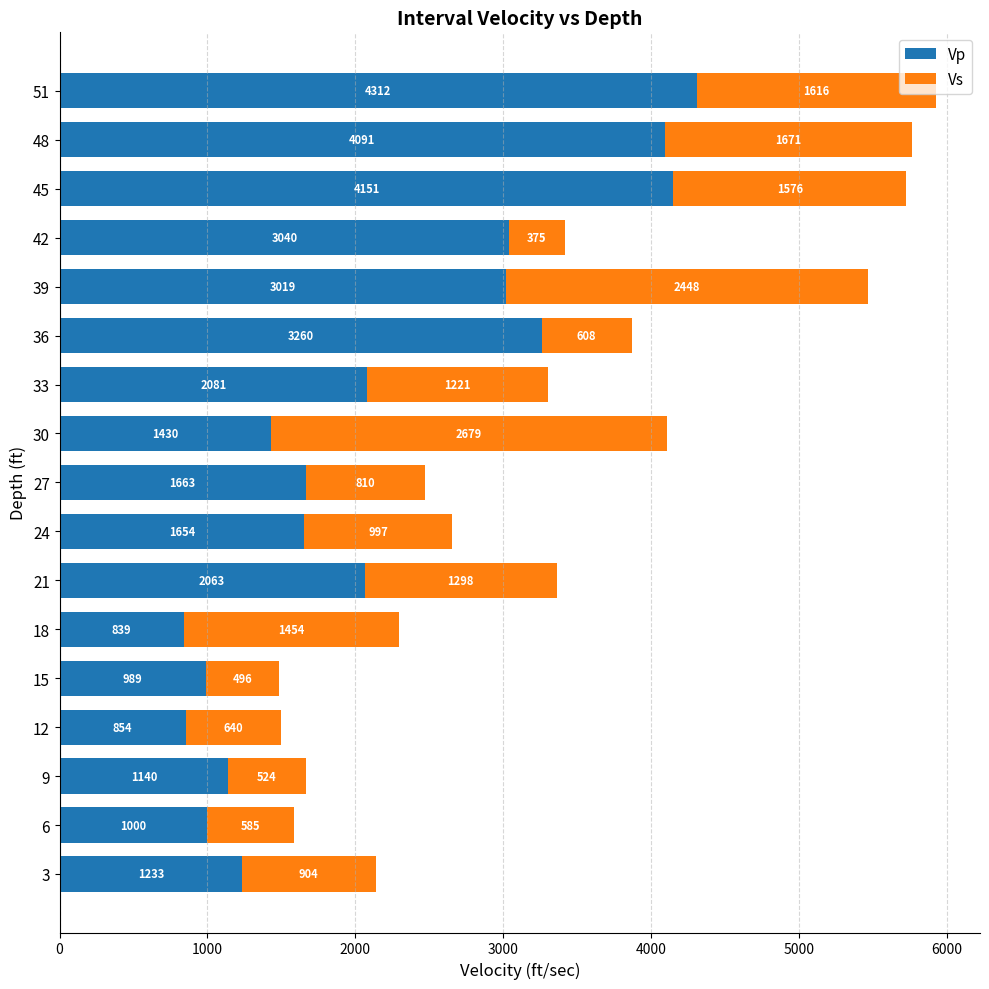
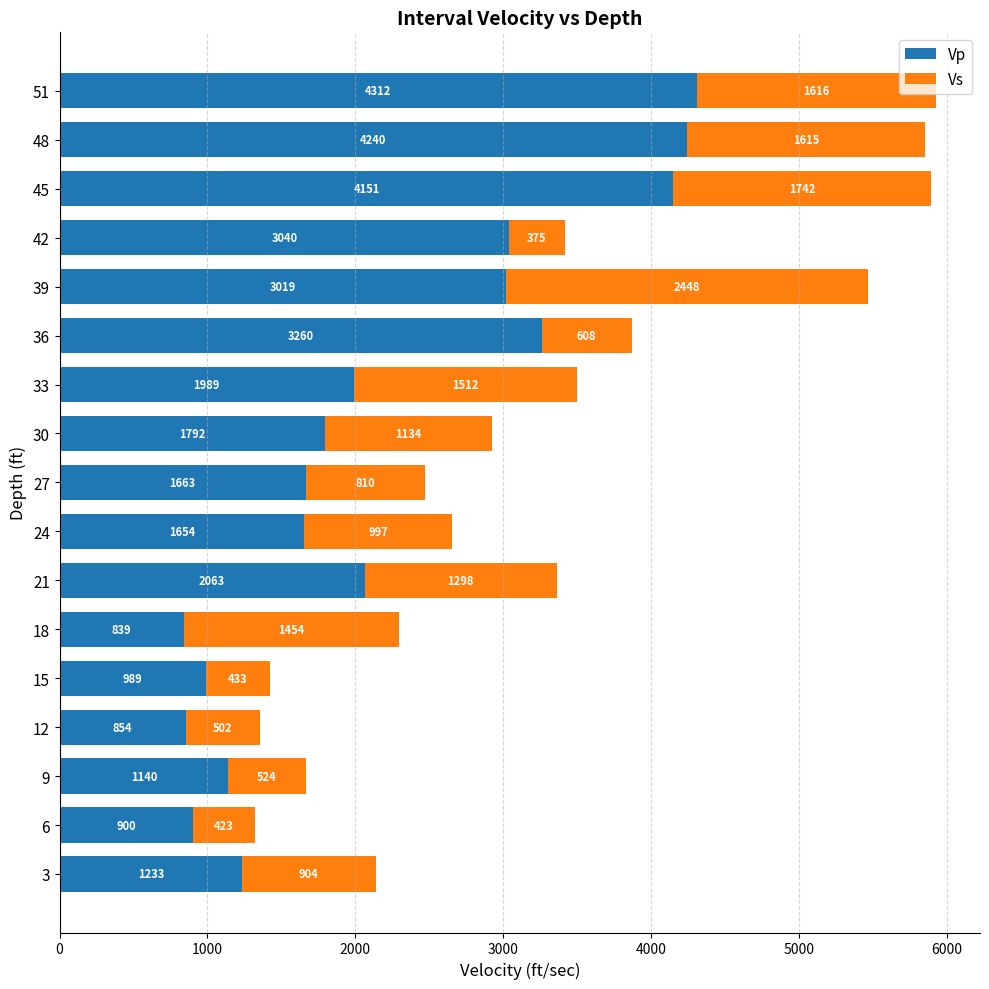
  {
    "Vp": {
      "51": 4312,
-     "48": 4091,
+     "48": 4240,
      "45": 4151,
      "42": 3040,
      "39": 3019,
      "36": 3260,
-     "33": 2081,
-     "30": 1430,
+     "33": 1989,
+     "30": 1792,
      "27": 1663,
      "24": 1654,
      "21": 2063,
      "18": 839,
      "15": 989,
      "12": 854,
      "9": 1140,
-     "6": 1000,
+     "6": 900,
      "3": 1233
    },
    "Vs": {
-     "48": 1671,
-     "45": 1576,
+     "48": 1615,
+     "45": 1742,
      "42": 375,
      "39": 2448,
      "36": 608,
-     "33": 1221,
-     "30": 2679,
+     "33": 1512,
+     "30": 1134,
      "27": 810,
      "24": 997,
      "21": 1298,
      "18": 1454,
-     "15": 496,
-     "12": 640,
+     "15": 433,
+     "12": 502,
      "9": 524,
-     "6": 585,
+     "6": 423,
      "3": 904
    }
  }
